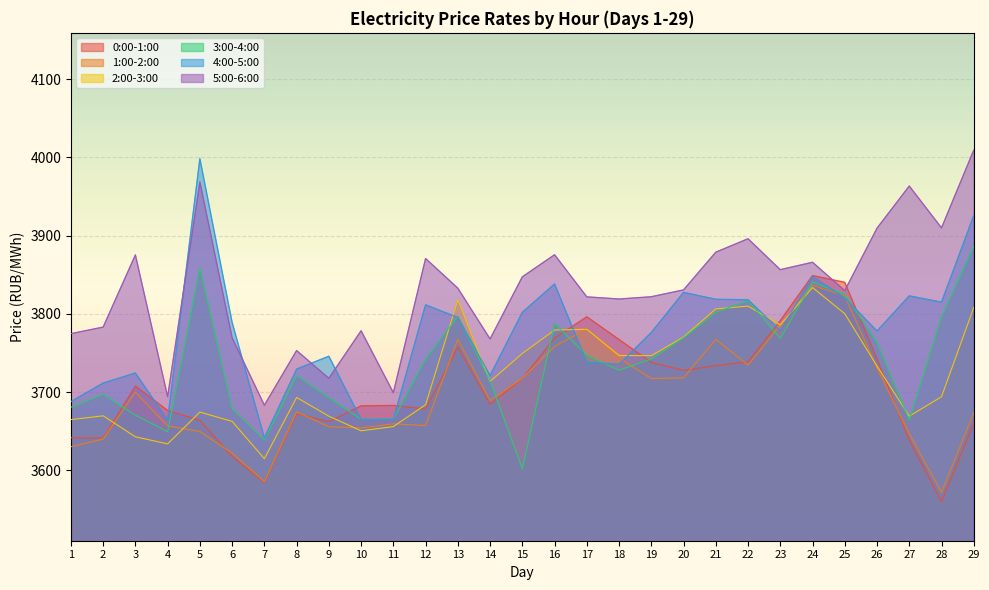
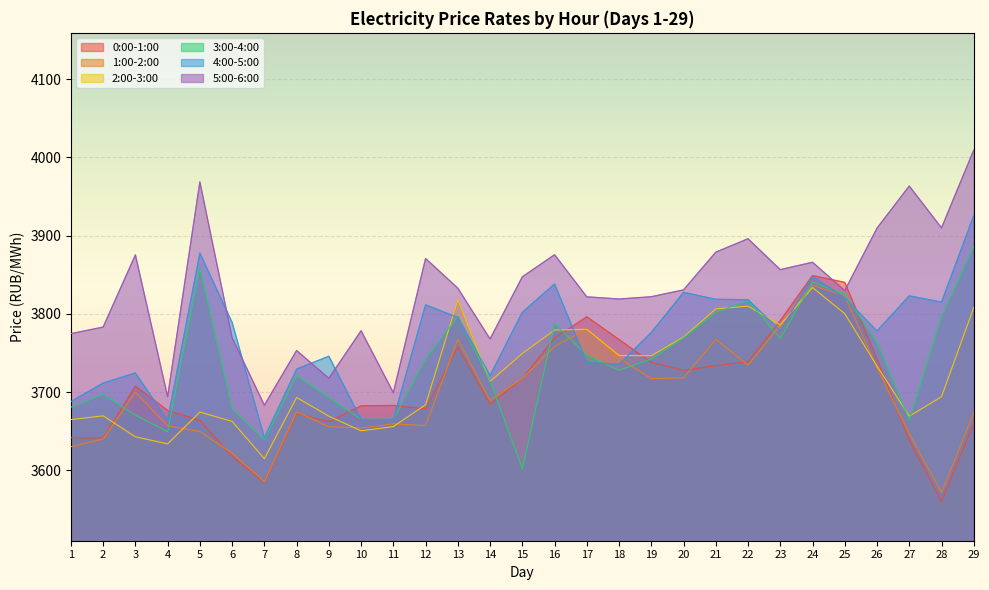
  {
    "2:00-3:00": {
      "1": 3660,
      "2": 3670,
      "3": 3640,
      "4": 3630,
      "5": 3670,
      "6": 3660,
      "7": 3610,
      "8": 3690,
      "9": 3670,
      "10": 3650,
      "11": 3660,
      "12": 3680,
      "13": 3820,
      "15": 3750,
      "16": 3780,
      "19": 3750,
      "21": 3810,
      "22": 3810,
      "25": 3800,
      "27": 3670,
      "28": 3690,
      "29": 3810
    },
    "3:00-4:00": {
      "1": 3680,
      "2": 3700,
      "3": 3670,
      "4": 3650,
      "5": 3860,
      "6": 3680,
      "8": 3720,
      "9": 3690,
      "12": 3740,
      "15": 3600,
      "16": 3790,
      "17": 3750,
      "18": 3730,
      "19": 3740,
      "21": 3800,
      "23": 3770,
      "24": 3840,
      "26": 3760,
      "27": 3660,
      "28": 3800,
      "29": 3890
    },
    "4:00-5:00": {
      "1": 3690,
      "2": 3710,
      "3": 3720,
      "4": 3660,
-     "5": 4000,
+     "5": 3880,
      "6": 3790,
      "8": 3730,
      "9": 3750,
      "12": 3810,
      "14": 3720,
      "15": 3800,
      "16": 3840,
      "17": 3740,
      "18": 3740,
      "19": 3780,
      "21": 3820,
      "23": 3780,
      "26": 3780,
      "27": 3820,
      "28": 3810,
      "29": 3930
    },
    "5:00-6:00": {
      "1": 3770,
      "2": 3780,
      "3": 3880,
      "4": 3690,
      "5": 3970,
      "6": 3770,
      "7": 3680,
      "8": 3750,
      "9": 3720,
      "10": 3780,
      "11": 3700,
      "12": 3870,
      "13": 3830,
      "14": 3770,
      "15": 3850,
      "16": 3880,
      "17": 3820,
      "18": 3820,
      "19": 3820,
      "21": 3880,
      "22": 3900,
      "23": 3860,
      "24": 3870,
      "25": 3830,
      "26": 3910,
      "27": 3960,
      "28": 3910,
      "29": 4010
    }
  }
